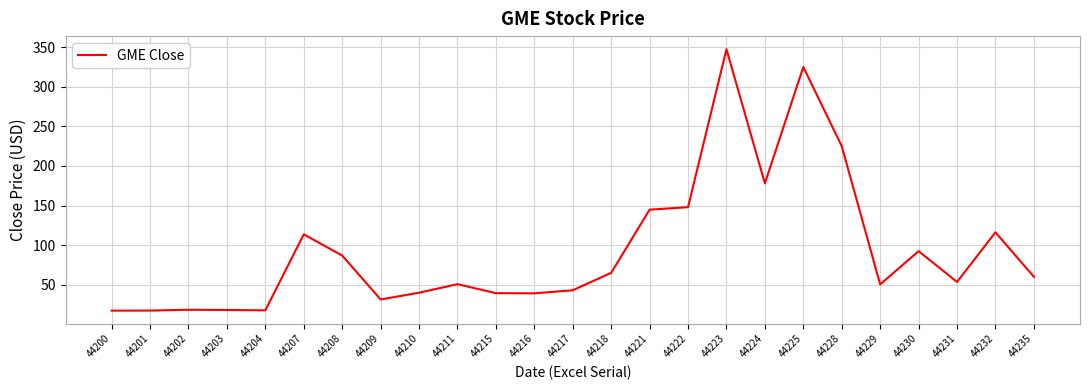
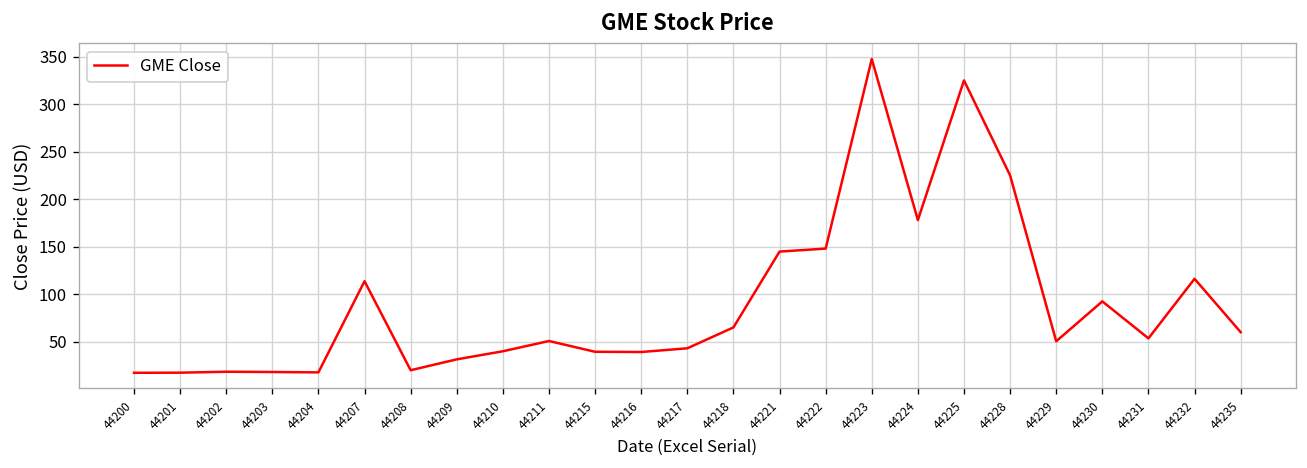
  {
    "44200": 20,
    "44201": 20,
    "44202": 20,
    "44203": 20,
    "44204": 20,
    "44207": 110,
-   "44208": 90,
+   "44208": 20,
    "44209": 30,
    "44210": 40,
    "44211": 50,
    "44215": 40,
    "44216": 40,
    "44217": 40,
    "44218": 70,
    "44221": 140,
    "44222": 150,
    "44223": 350,
    "44224": 180,
    "44225": 330,
    "44228": 230,
    "44229": 50,
    "44230": 90,
    "44231": 50,
    "44232": 120,
    "44235": 60
  }
